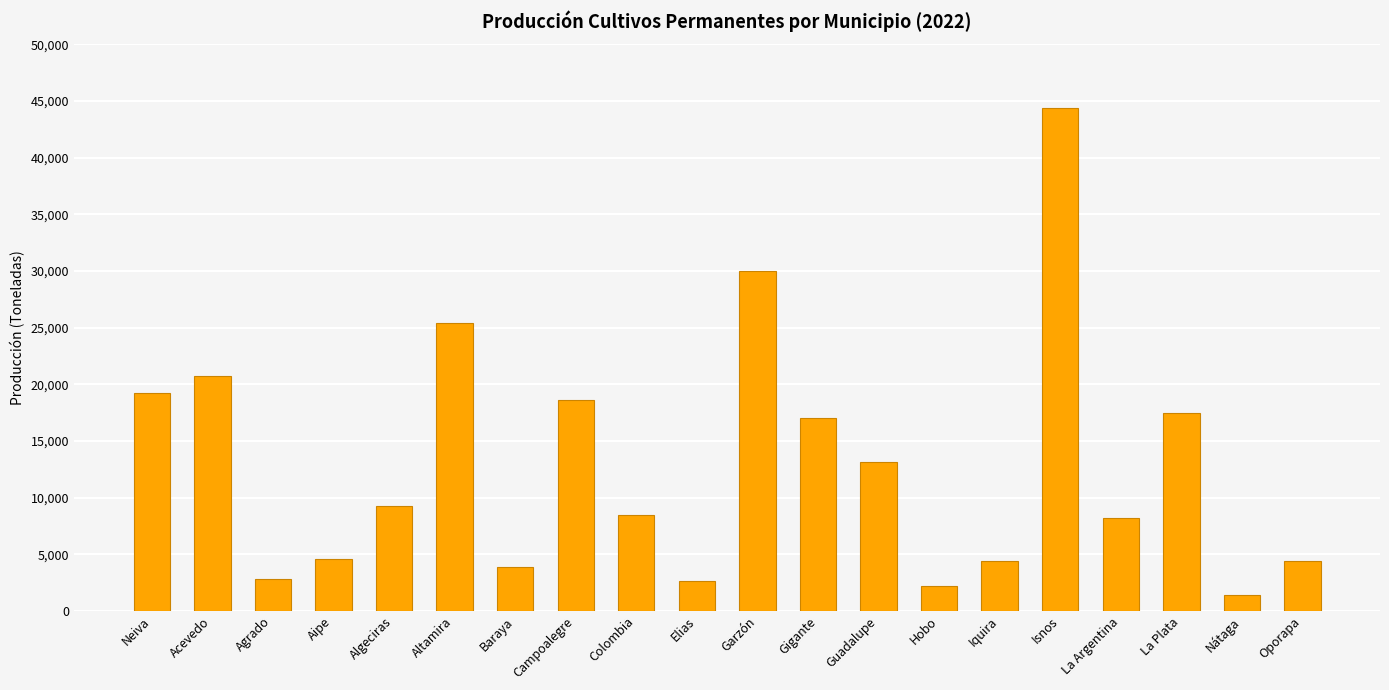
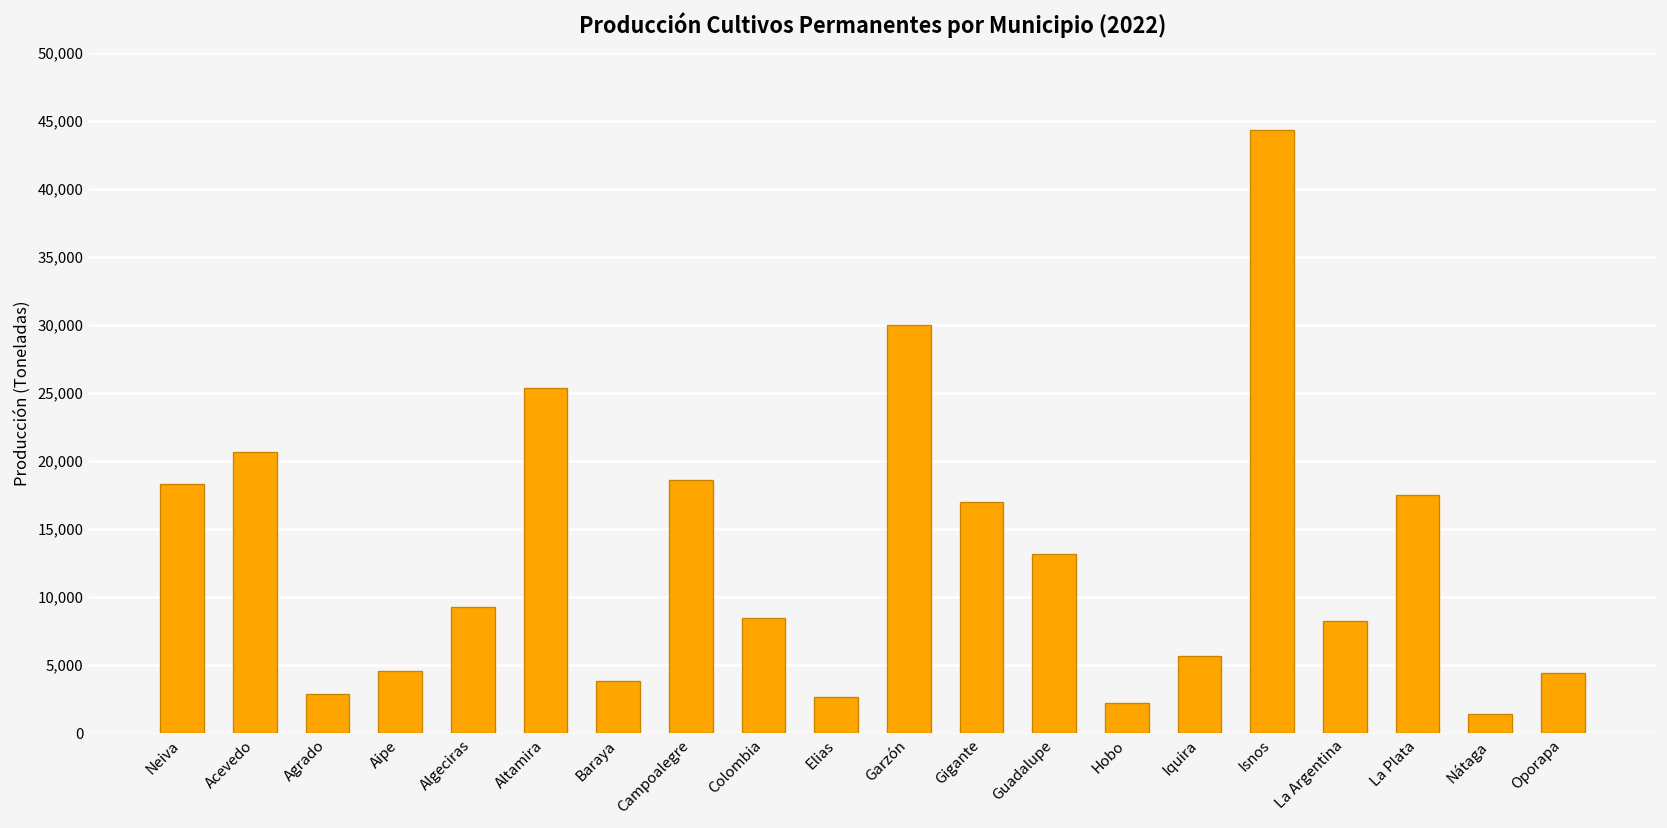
  {
-   "Neiva": "19,300",
+   "Neiva": "18,300",
    "Acevedo": "20,700",
    "Agrado": "2,800",
    "Aipe": "4,500",
    "Algeciras": "9,300",
    "Altamira": "25,400",
    "Baraya": "3,900",
    "Campoalegre": "18,600",
    "Colombia": "8,500",
    "Elias": "2,700",
    "Garzón": "30,000",
    "Gigante": "17,000",
    "Guadalupe": "13,100",
    "Hobo": "2,200",
-   "Iquira": "4,400",
+   "Iquira": "5,600",
    "Isnos": "44,400",
    "La Argentina": "8,200",
    "La Plata": "17,500",
    "Nátaga": "1,400",
    "Oporapa": "4,400"
  }
